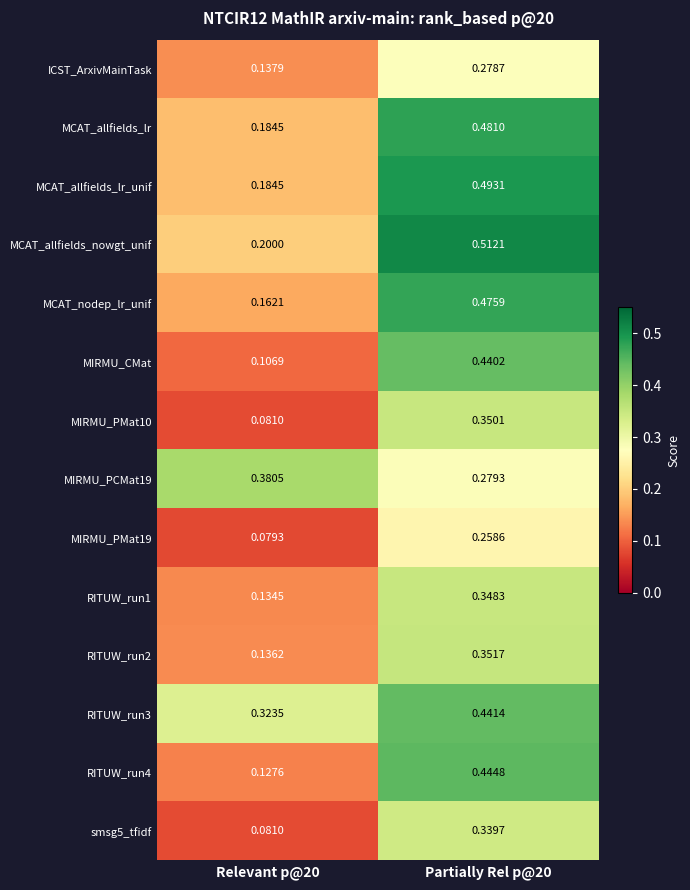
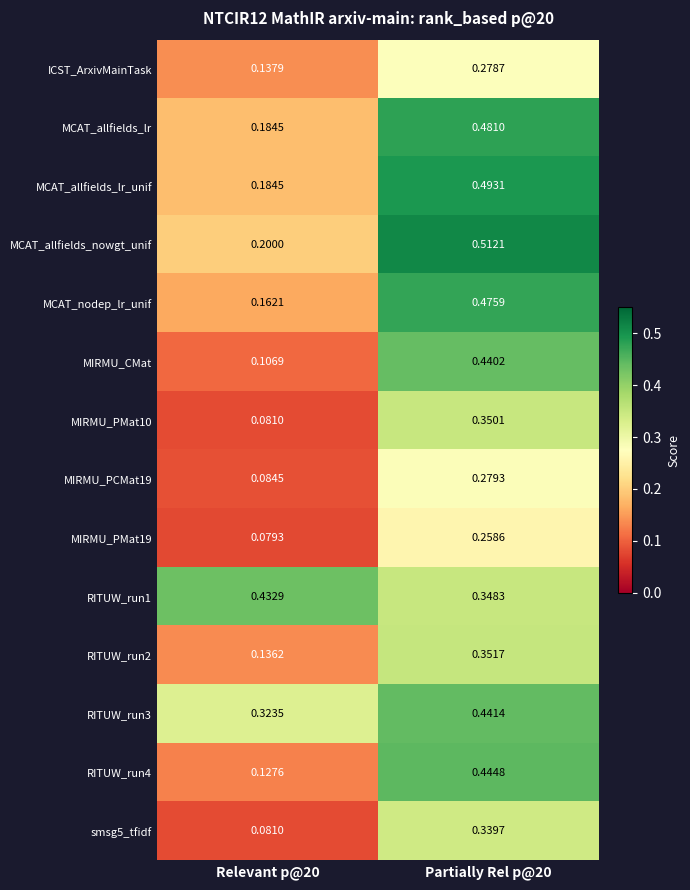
  {
    "ICST_ArxivMainTask": {
      "Relevant p@20": 0.1379,
      "Partially Rel p@20": 0.2787
    },
    "MCAT_allfields_lr": {
      "Relevant p@20": 0.1845,
      "Partially Rel p@20": 0.4810
    },
    "MCAT_allfields_lr_unif": {
      "Relevant p@20": 0.1845,
      "Partially Rel p@20": 0.4931
    },
    "MCAT_allfields_nowgt_unif": {
      "Relevant p@20": 0.2000,
      "Partially Rel p@20": 0.5121
    },
    "MCAT_nodep_lr_unif": {
      "Relevant p@20": 0.1621,
      "Partially Rel p@20": 0.4759
    },
    "MIRMU_CMat": {
      "Relevant p@20": 0.1069,
      "Partially Rel p@20": 0.4402
    },
    "MIRMU_PMat10": {
      "Relevant p@20": 0.0810,
      "Partially Rel p@20": 0.3501
    },
    "MIRMU_PCMat19": {
-     "Relevant p@20": 0.3805,
+     "Relevant p@20": 0.0845,
      "Partially Rel p@20": 0.2793
    },
    "MIRMU_PMat19": {
      "Relevant p@20": 0.0793,
      "Partially Rel p@20": 0.2586
    },
    "RITUW_run1": {
-     "Relevant p@20": 0.1345,
+     "Relevant p@20": 0.4329,
      "Partially Rel p@20": 0.3483
    },
    "RITUW_run2": {
      "Relevant p@20": 0.1362,
      "Partially Rel p@20": 0.3517
    },
    "RITUW_run3": {
      "Relevant p@20": 0.3235,
      "Partially Rel p@20": 0.4414
    },
    "RITUW_run4": {
      "Relevant p@20": 0.1276,
      "Partially Rel p@20": 0.4448
    },
    "smsg5_tfidf": {
      "Relevant p@20": 0.0810,
      "Partially Rel p@20": 0.3397
    }
  }
